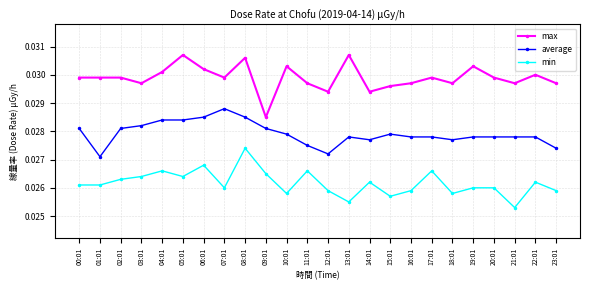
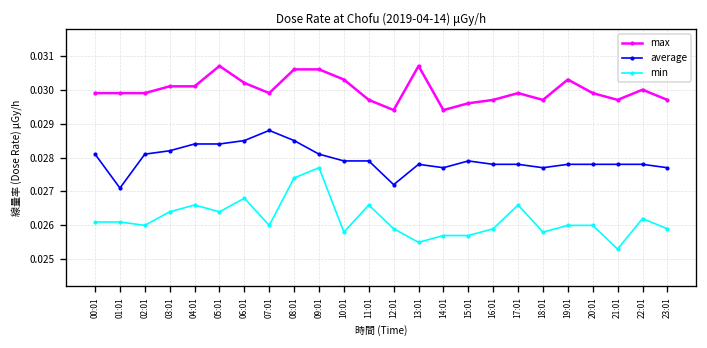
  {
    "max": {
      "00:01": 0.0299,
      "01:01": 0.0299,
      "02:01": 0.0299,
-     "03:01": 0.0297,
+     "03:01": 0.0301,
      "04:01": 0.0301,
      "05:01": 0.0307,
      "06:01": 0.0302,
      "07:01": 0.0299,
      "08:01": 0.0306,
-     "09:01": 0.0285,
+     "09:01": 0.0306,
      "10:01": 0.0303,
      "11:01": 0.0297,
      "12:01": 0.0294,
      "13:01": 0.0307,
      "14:01": 0.0294,
      "15:01": 0.0296,
      "16:01": 0.0297,
      "17:01": 0.0299,
      "18:01": 0.0297,
      "19:01": 0.0303,
      "20:01": 0.0299,
      "21:01": 0.0297,
      "22:01": 0.0300,
      "23:01": 0.0297
    },
    "average": {
      "00:01": 0.0281,
      "01:01": 0.0271,
      "02:01": 0.0281,
      "03:01": 0.0282,
      "04:01": 0.0284,
      "05:01": 0.0284,
      "06:01": 0.0285,
      "07:01": 0.0288,
      "08:01": 0.0285,
      "09:01": 0.0281,
      "10:01": 0.0279,
-     "11:01": 0.0275,
+     "11:01": 0.0279,
      "12:01": 0.0272,
      "13:01": 0.0278,
      "14:01": 0.0277,
      "15:01": 0.0279,
      "16:01": 0.0278,
      "17:01": 0.0278,
      "18:01": 0.0277,
      "19:01": 0.0278,
      "20:01": 0.0278,
      "21:01": 0.0278,
      "22:01": 0.0278,
-     "23:01": 0.0274
+     "23:01": 0.0277
    },
    "min": {
      "00:01": 0.0261,
      "01:01": 0.0261,
-     "02:01": 0.0263,
+     "02:01": 0.0260,
      "03:01": 0.0264,
      "04:01": 0.0266,
      "05:01": 0.0264,
      "06:01": 0.0268,
      "07:01": 0.0260,
      "08:01": 0.0274,
-     "09:01": 0.0265,
+     "09:01": 0.0277,
      "10:01": 0.0258,
      "11:01": 0.0266,
      "12:01": 0.0259,
      "13:01": 0.0255,
-     "14:01": 0.0262,
+     "14:01": 0.0257,
      "15:01": 0.0257,
      "16:01": 0.0259,
      "17:01": 0.0266,
      "18:01": 0.0258,
      "19:01": 0.0260,
      "20:01": 0.0260,
      "21:01": 0.0253,
      "22:01": 0.0262,
      "23:01": 0.0259
    }
  }
